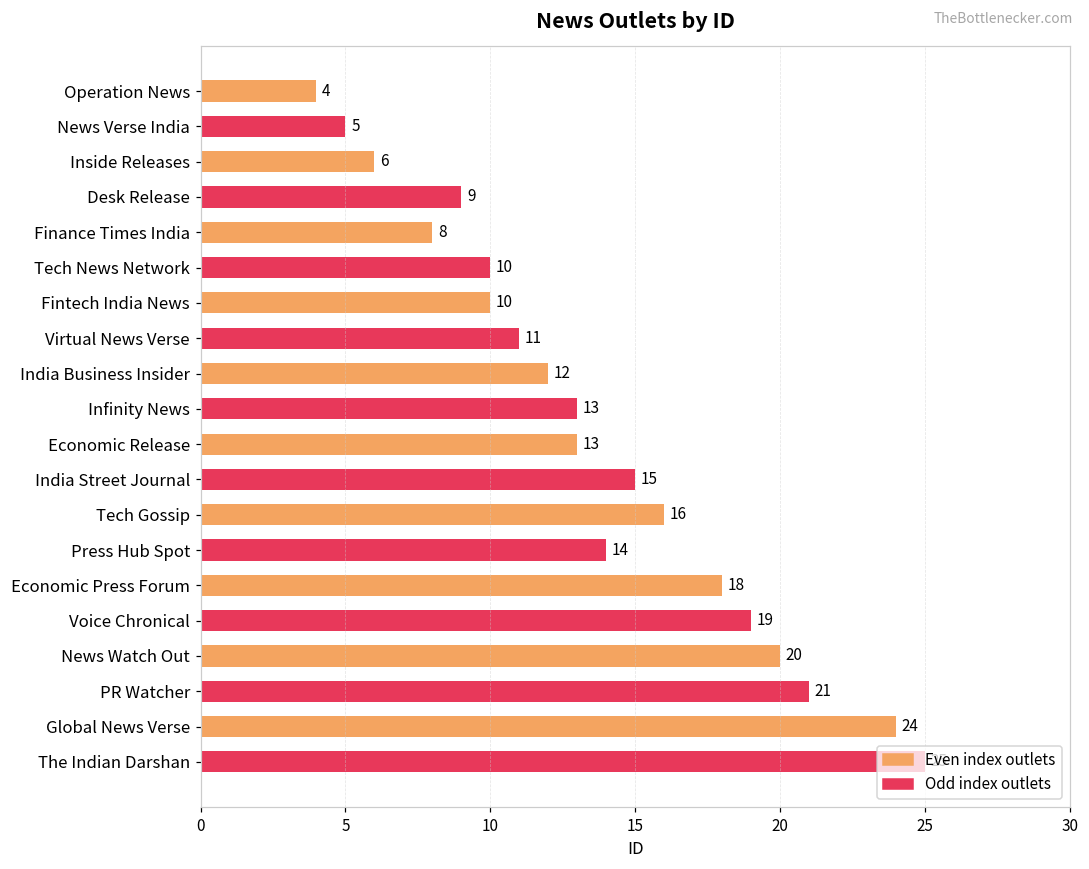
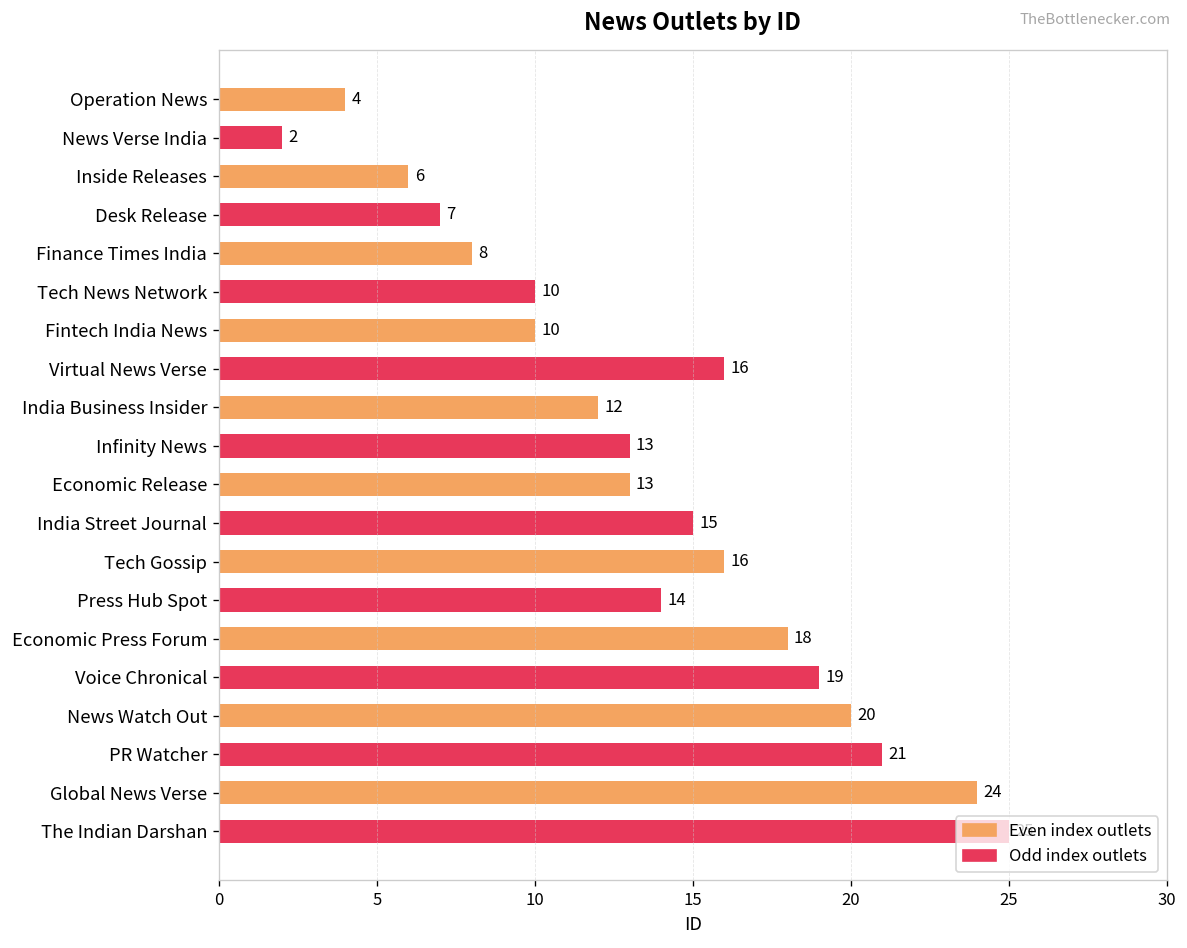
  {
    "Operation News": 4,
-   "News Verse India": 5,
+   "News Verse India": 2,
    "Inside Releases": 6,
-   "Desk Release": 9,
+   "Desk Release": 7,
    "Finance Times India": 8,
    "Tech News Network": 10,
    "Fintech India News": 10,
-   "Virtual News Verse": 11,
+   "Virtual News Verse": 16,
    "India Business Insider": 12,
    "Infinity News": 13,
    "Economic Release": 13,
    "India Street Journal": 15,
    "Tech Gossip": 16,
    "Press Hub Spot": 14,
    "Economic Press Forum": 18,
    "Voice Chronical": 19,
    "News Watch Out": 20,
    "PR Watcher": 21,
    "Global News Verse": 24
  }
